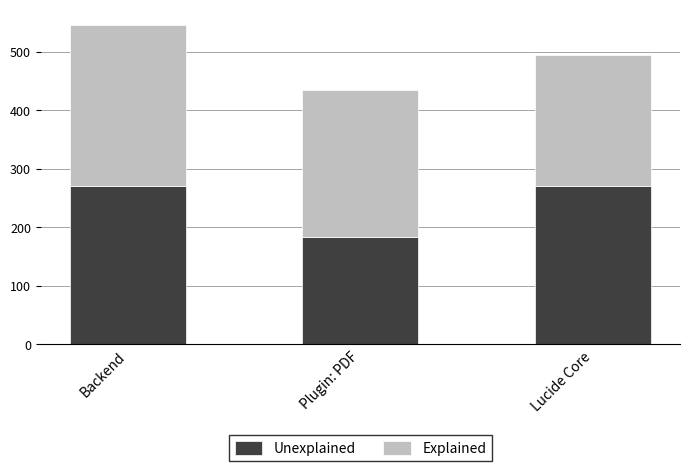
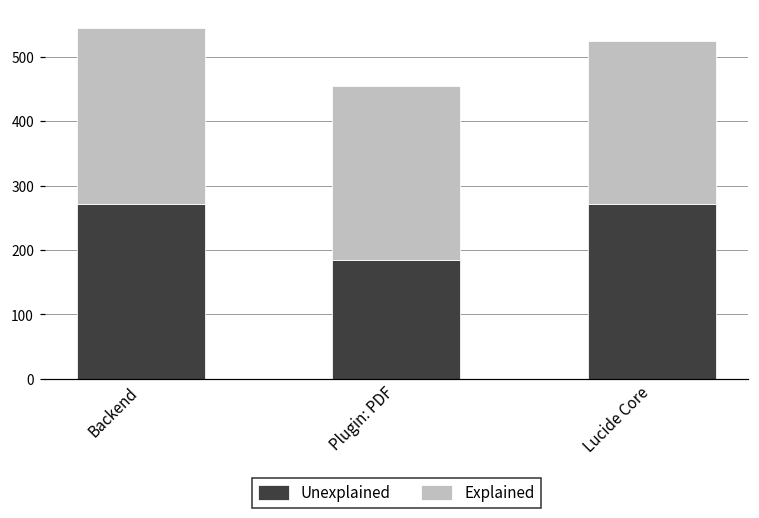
  {
    "Unexplained": {
      "Backend": 270,
      "Plugin: PDF": 180,
      "Lucide Core": 270
    },
    "Explained": {
      "Backend": 270,
-     "Plugin: PDF": 250,
-     "Lucide Core": 220
+     "Plugin: PDF": 270,
+     "Lucide Core": 250
    }
  }
